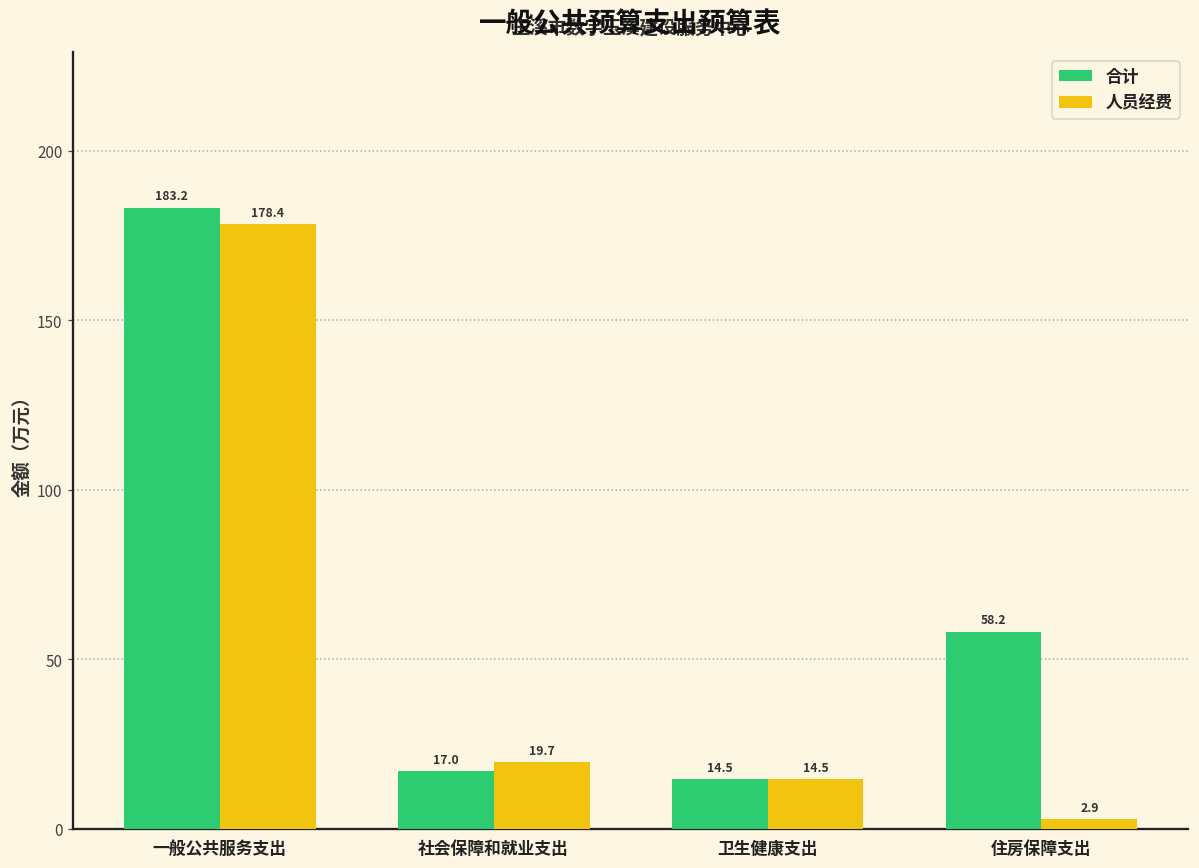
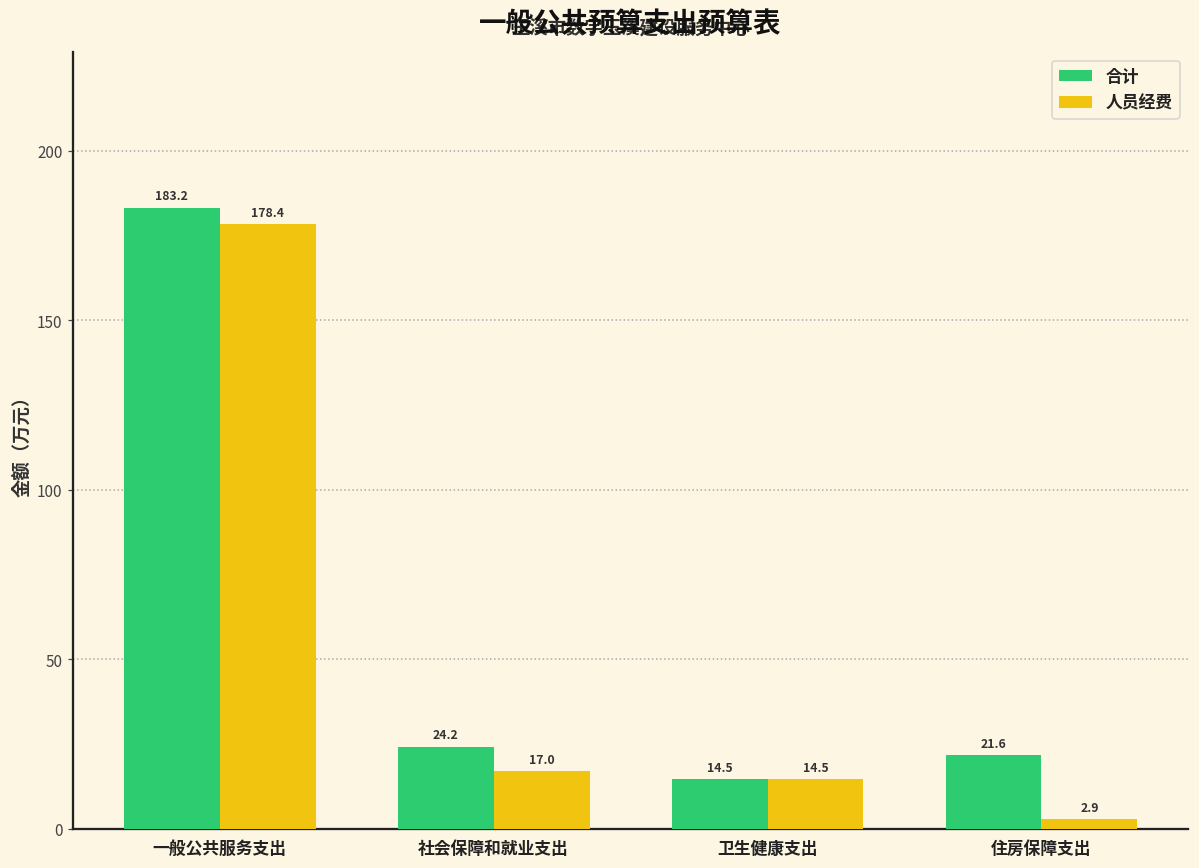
  {
    "合计": {
      "一般公共服务支出": 183.2,
-     "社会保障和就业支出": 17.0,
+     "社会保障和就业支出": 24.2,
      "卫生健康支出": 14.5,
-     "住房保障支出": 58.2
+     "住房保障支出": 21.6
    },
    "人员经费": {
      "一般公共服务支出": 178.4,
-     "社会保障和就业支出": 19.7,
+     "社会保障和就业支出": 17.0,
      "卫生健康支出": 14.5,
      "住房保障支出": 2.9
    }
  }
